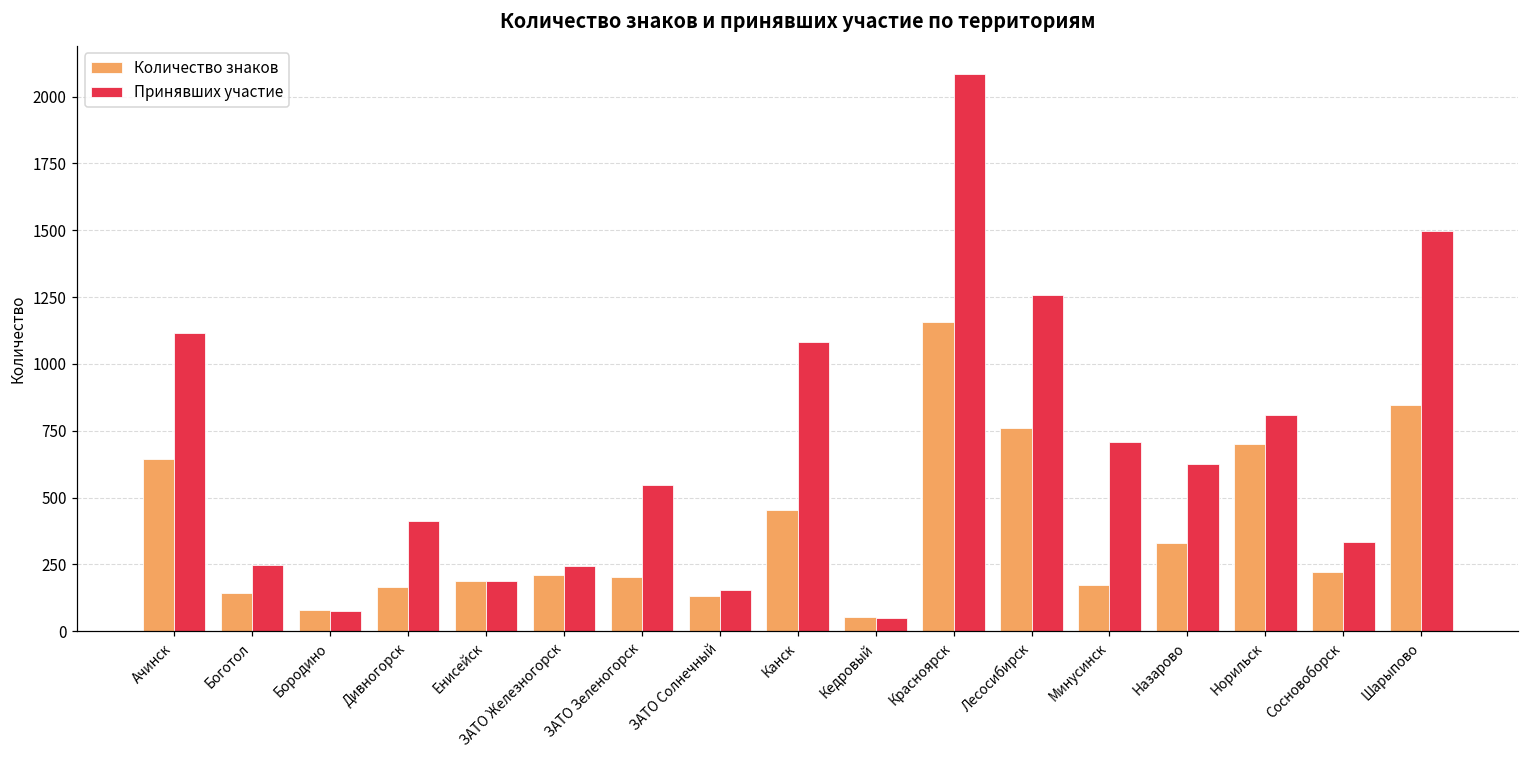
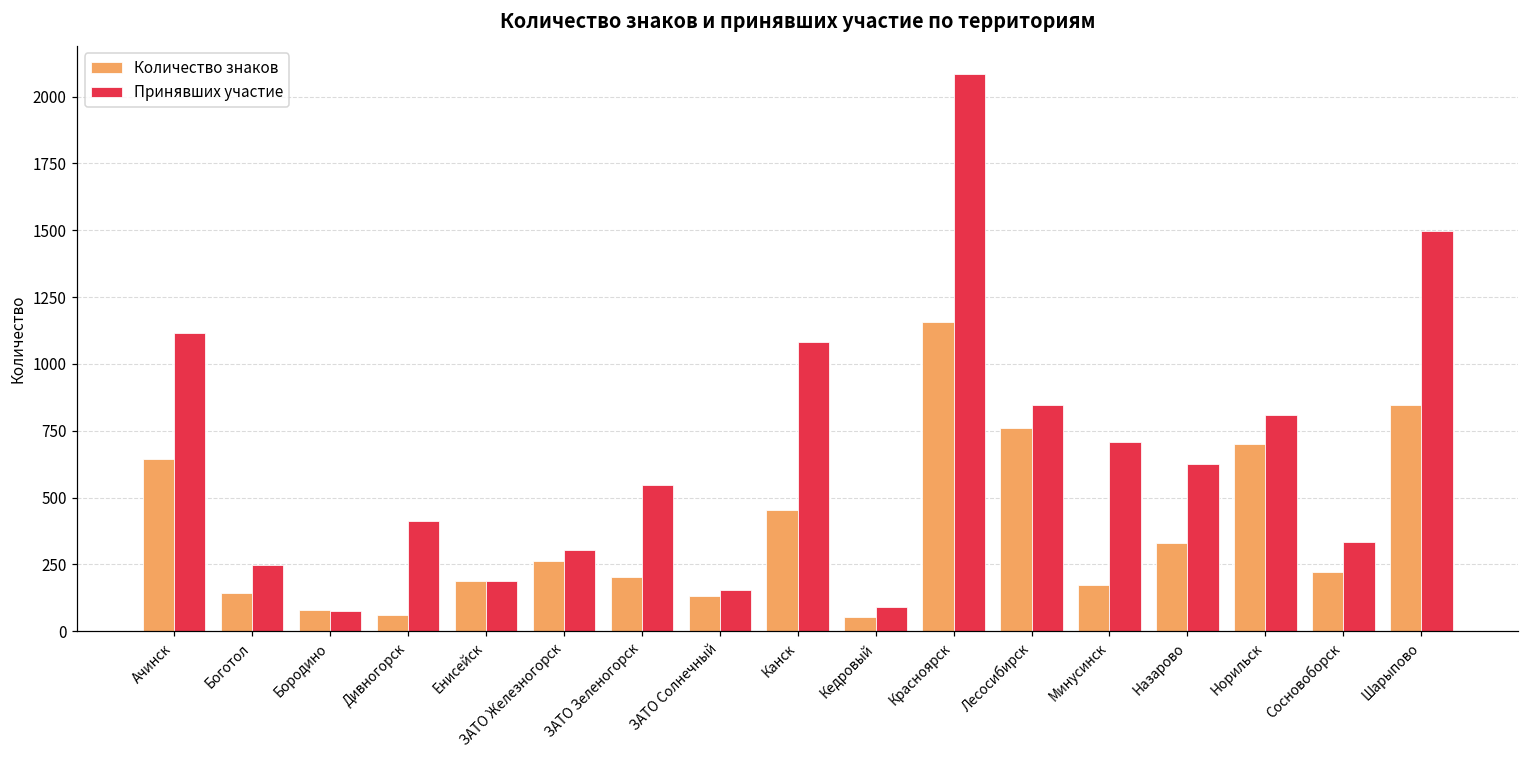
  {
    "Количество знаков": {
      "Ачинск": 650,
      "Боготол": 140,
      "Бородино": 80,
-     "Дивногорск": 170,
+     "Дивногорск": 60,
      "Енисейск": 190,
-     "ЗАТО Железногорск": 210,
+     "ЗАТО Железногорск": 260,
      "ЗАТО Зеленогорск": 200,
      "ЗАТО Солнечный": 130,
      "Канск": 460,
      "Кедровый": 50,
      "Красноярск": 1160,
      "Лесосибирск": 760,
      "Минусинск": 170,
      "Назарово": 330,
      "Норильск": 700,
      "Сосновоборск": 220,
      "Шарыпово": 850
    },
    "Принявших участие": {
      "Ачинск": 1120,
      "Боготол": 250,
      "Бородино": 80,
      "Дивногорск": 410,
      "Енисейск": 190,
-     "ЗАТО Железногорск": 240,
+     "ЗАТО Железногорск": 300,
      "ЗАТО Зеленогорск": 550,
      "ЗАТО Солнечный": 150,
      "Канск": 1080,
-     "Кедровый": 50,
+     "Кедровый": 90,
      "Красноярск": 2090,
-     "Лесосибирск": 1260,
+     "Лесосибирск": 850,
      "Минусинск": 710,
      "Назарово": 620,
      "Норильск": 810,
      "Сосновоборск": 330,
      "Шарыпово": 1500
    }
  }
